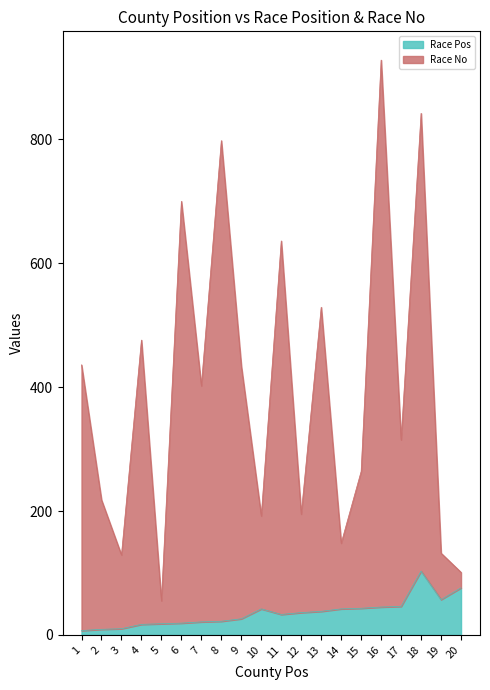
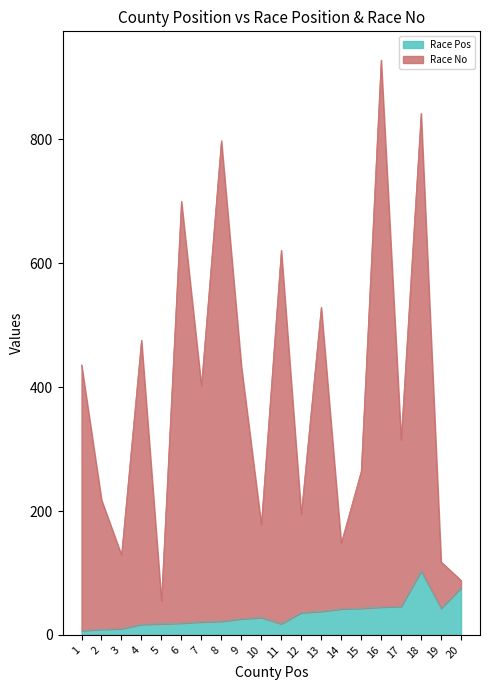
  {
    "Race Pos": {
      "1": 10,
      "2": 10,
      "3": 10,
      "4": 20,
      "5": 20,
      "6": 20,
      "7": 20,
      "8": 20,
      "9": 30,
-     "10": 40,
-     "11": 30,
+     "10": 30,
+     "11": 20,
      "12": 40,
      "13": 40,
      "14": 40,
      "15": 40,
      "16": 50,
      "17": 50,
      "18": 100,
-     "19": 60,
+     "19": 40,
      "20": 80
    },
    "Race No": {
      "1": 430,
      "2": 210,
      "3": 120,
      "4": 460,
      "5": 40,
      "6": 680,
      "7": 380,
      "8": 780,
      "9": 410,
      "10": 150,
      "11": 600,
      "12": 160,
      "13": 490,
      "14": 110,
      "15": 220,
      "16": 880,
      "17": 270,
      "18": 740,
      "19": 80,
-     "20": 30
+     "20": 10
    }
  }
